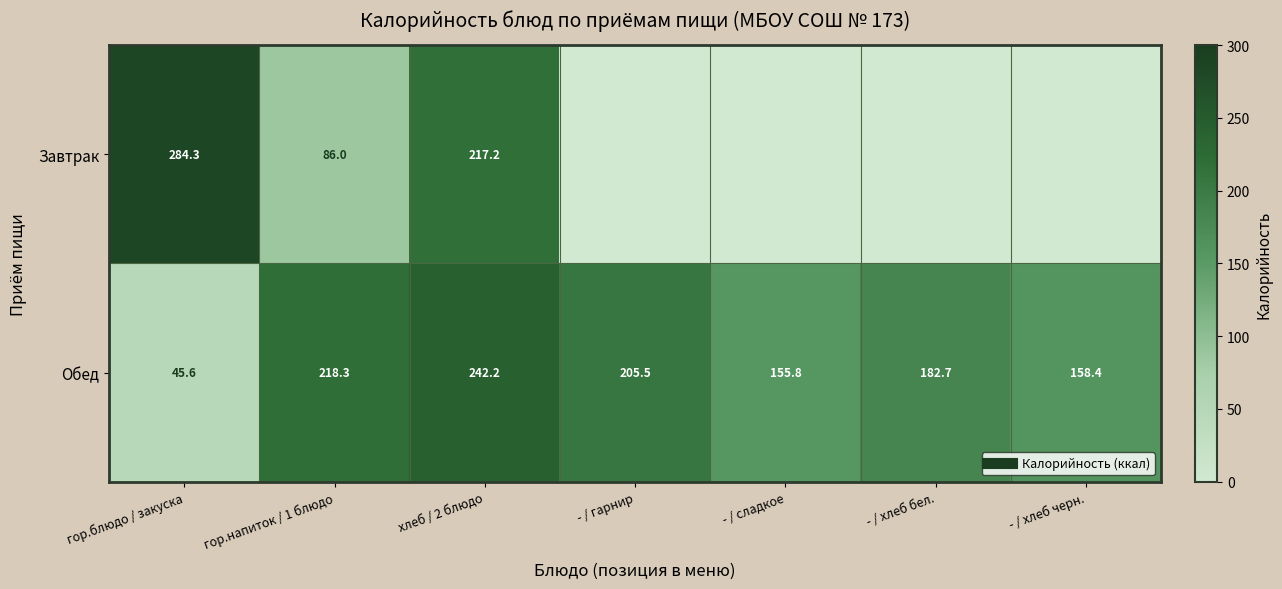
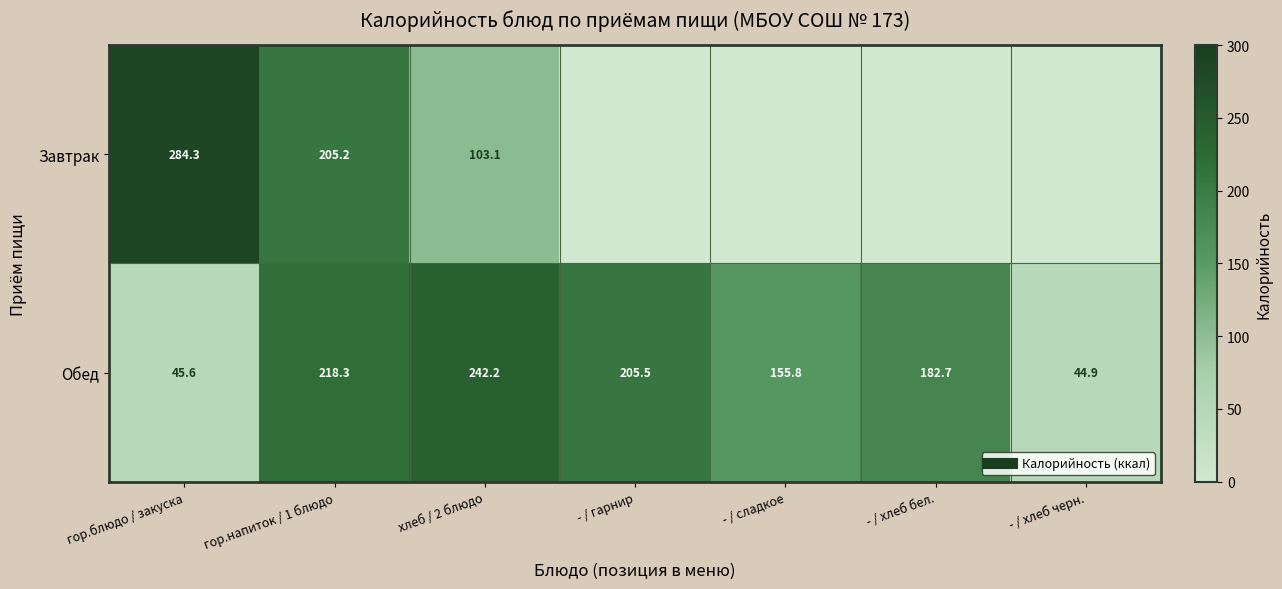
  {
    "Завтрак": {
      "гор.блюдо / закуска": 284.3,
-     "гор.напиток / 1 блюдо": 86.0,
-     "хлеб / 2 блюдо": 217.2
+     "гор.напиток / 1 блюдо": 205.2,
+     "хлеб / 2 блюдо": 103.1
    },
    "Обед": {
      "гор.блюдо / закуска": 45.6,
      "гор.напиток / 1 блюдо": 218.3,
      "хлеб / 2 блюдо": 242.2,
      "- / гарнир": 205.5,
      "- / сладкое": 155.8,
      "- / хлеб бел.": 182.7,
-     "- / хлеб черн.": 158.4
+     "- / хлеб черн.": 44.9
    }
  }
